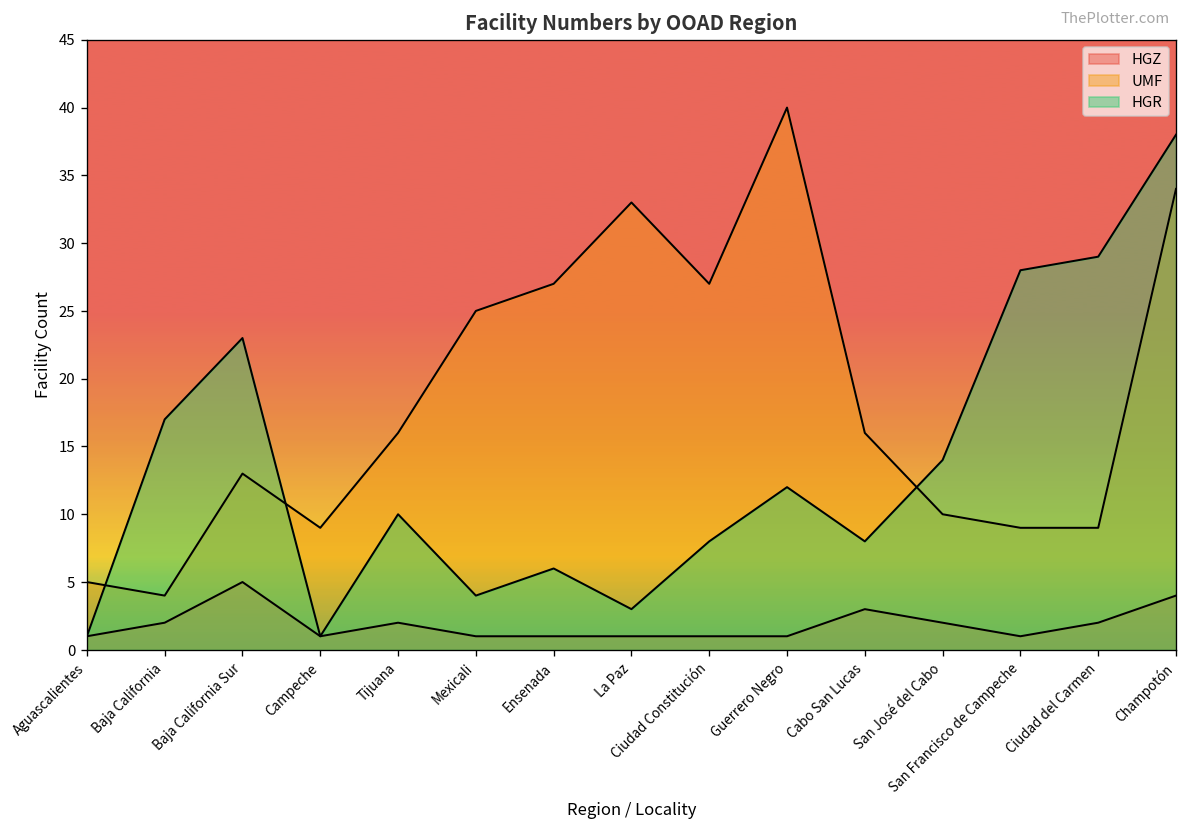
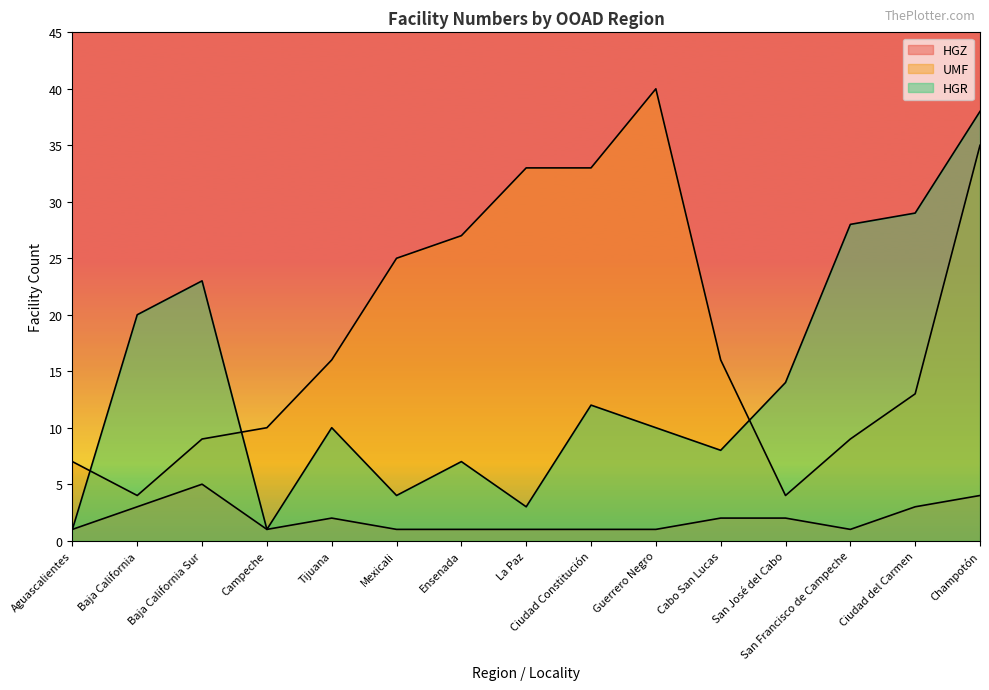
  {
    "HGZ": {
-     "Baja California": 2,
+     "Baja California": 3,
      "Baja California Sur": 5,
      "Tijuana": 2,
      "Mexicali": 1,
      "Ensenada": 1,
      "La Paz": 1,
      "Ciudad Constitución": 1,
      "Guerrero Negro": 1,
-     "Cabo San Lucas": 3,
+     "Cabo San Lucas": 2,
      "San José del Cabo": 2,
      "San Francisco de Campeche": 1,
-     "Ciudad del Carmen": 2,
+     "Ciudad del Carmen": 3,
      "Champotón": 4
    },
    "UMF": {
-     "Aguascalientes": 5,
+     "Aguascalientes": 7,
      "Baja California": 4,
-     "Baja California Sur": 13,
-     "Campeche": 9,
+     "Baja California Sur": 9,
+     "Campeche": 10,
      "Tijuana": 16,
      "Mexicali": 25,
      "Ensenada": 27,
      "La Paz": 33,
-     "Ciudad Constitución": 27,
+     "Ciudad Constitución": 33,
      "Guerrero Negro": 40,
      "Cabo San Lucas": 16,
-     "San José del Cabo": 10,
+     "San José del Cabo": 4,
      "San Francisco de Campeche": 9,
-     "Ciudad del Carmen": 9,
-     "Champotón": 34
+     "Ciudad del Carmen": 13,
+     "Champotón": 35
    },
    "HGR": {
-     "Baja California": 17,
+     "Baja California": 20,
      "Baja California Sur": 23,
      "Tijuana": 10,
      "Mexicali": 4,
-     "Ensenada": 6,
+     "Ensenada": 7,
      "La Paz": 3,
-     "Ciudad Constitución": 8,
-     "Guerrero Negro": 12,
+     "Ciudad Constitución": 12,
+     "Guerrero Negro": 10,
      "Cabo San Lucas": 8,
      "San José del Cabo": 14,
      "San Francisco de Campeche": 28,
      "Ciudad del Carmen": 29,
      "Champotón": 38
    }
  }
